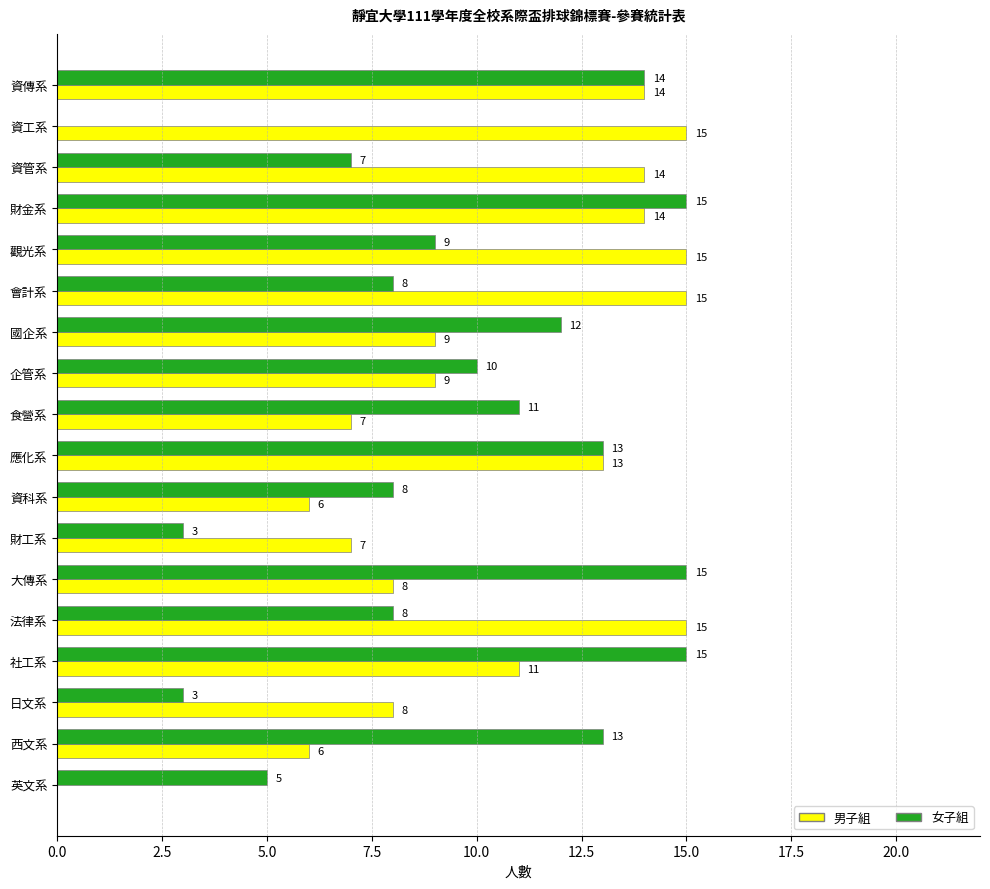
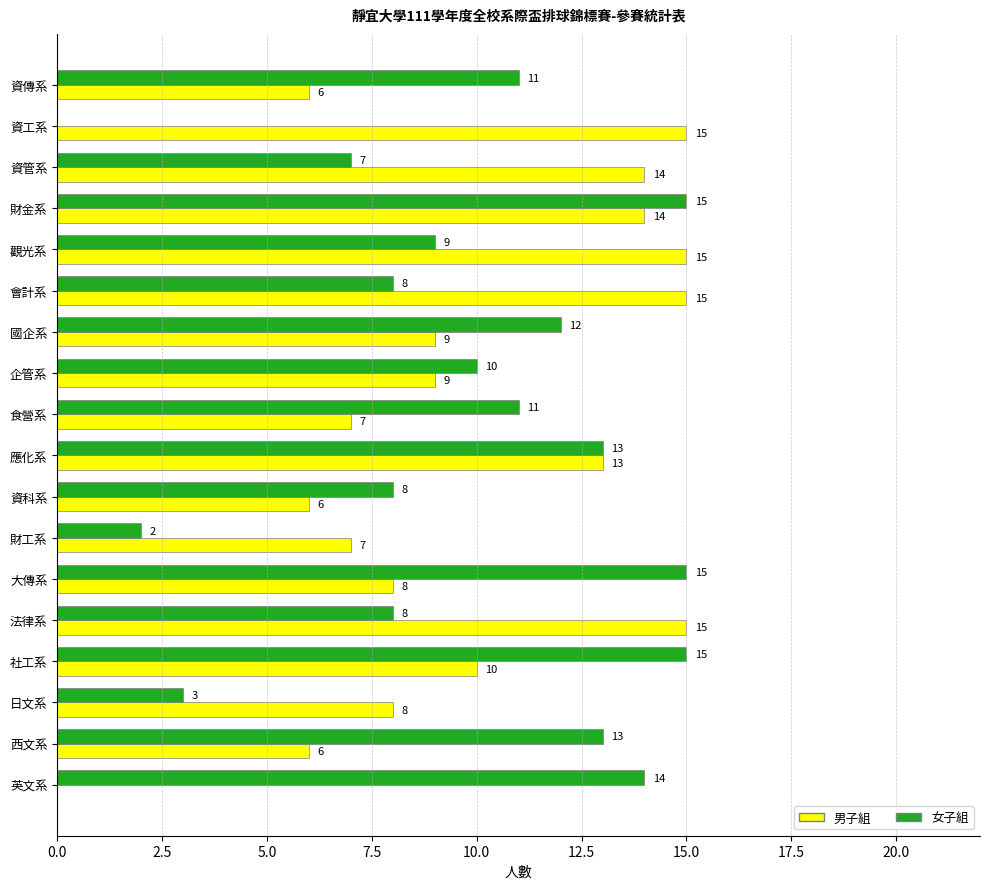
  {
    "男子組": {
-     "資傳系": 14,
+     "資傳系": 6,
      "資工系": 15,
      "資管系": 14,
      "財金系": 14,
      "觀光系": 15,
      "會計系": 15,
      "國企系": 9,
      "企管系": 9,
      "食營系": 7,
      "應化系": 13,
      "資科系": 6,
      "財工系": 7,
      "大傳系": 8,
      "法律系": 15,
-     "社工系": 11,
+     "社工系": 10,
      "日文系": 8,
      "西文系": 6
    },
    "女子組": {
-     "資傳系": 14,
+     "資傳系": 11,
      "資管系": 7,
      "財金系": 15,
      "觀光系": 9,
      "會計系": 8,
      "國企系": 12,
      "企管系": 10,
      "食營系": 11,
      "應化系": 13,
      "資科系": 8,
-     "財工系": 3,
+     "財工系": 2,
      "大傳系": 15,
      "法律系": 8,
      "社工系": 15,
      "日文系": 3,
      "西文系": 13,
-     "英文系": 5
+     "英文系": 14
    }
  }
